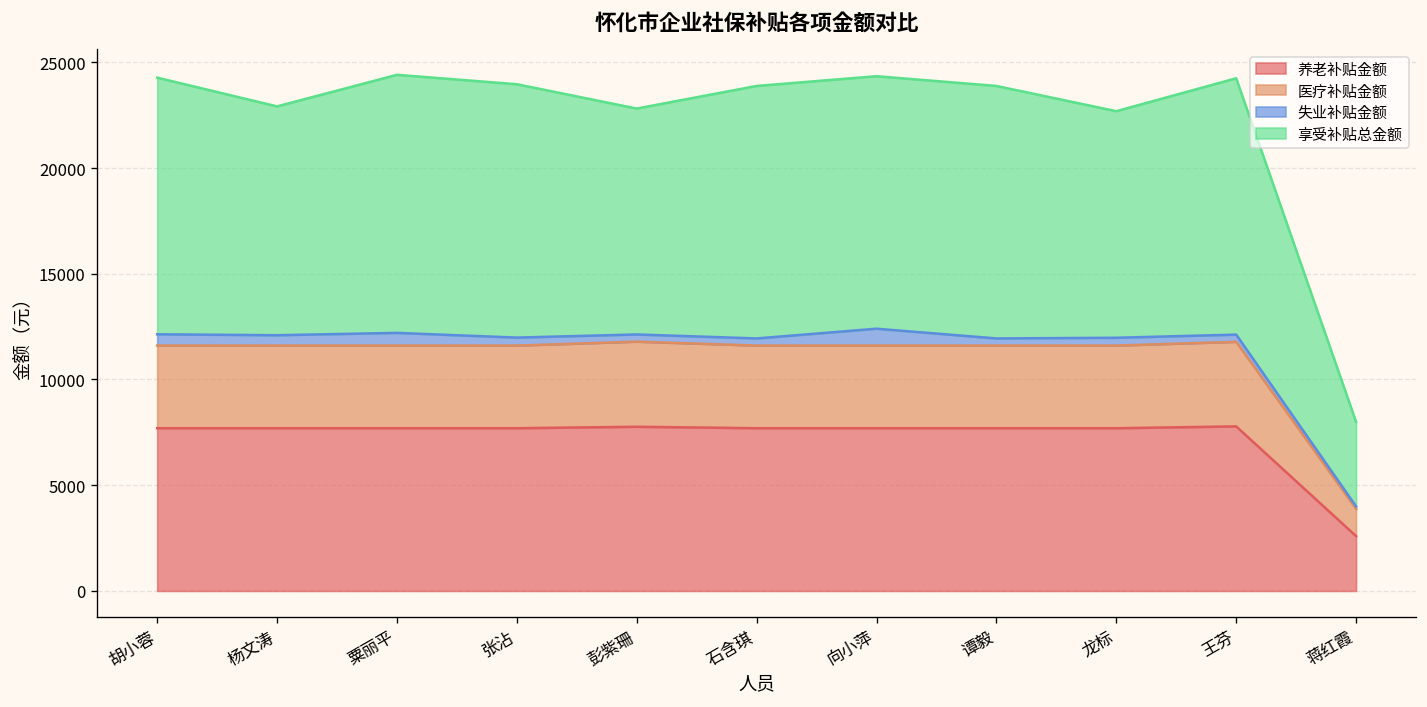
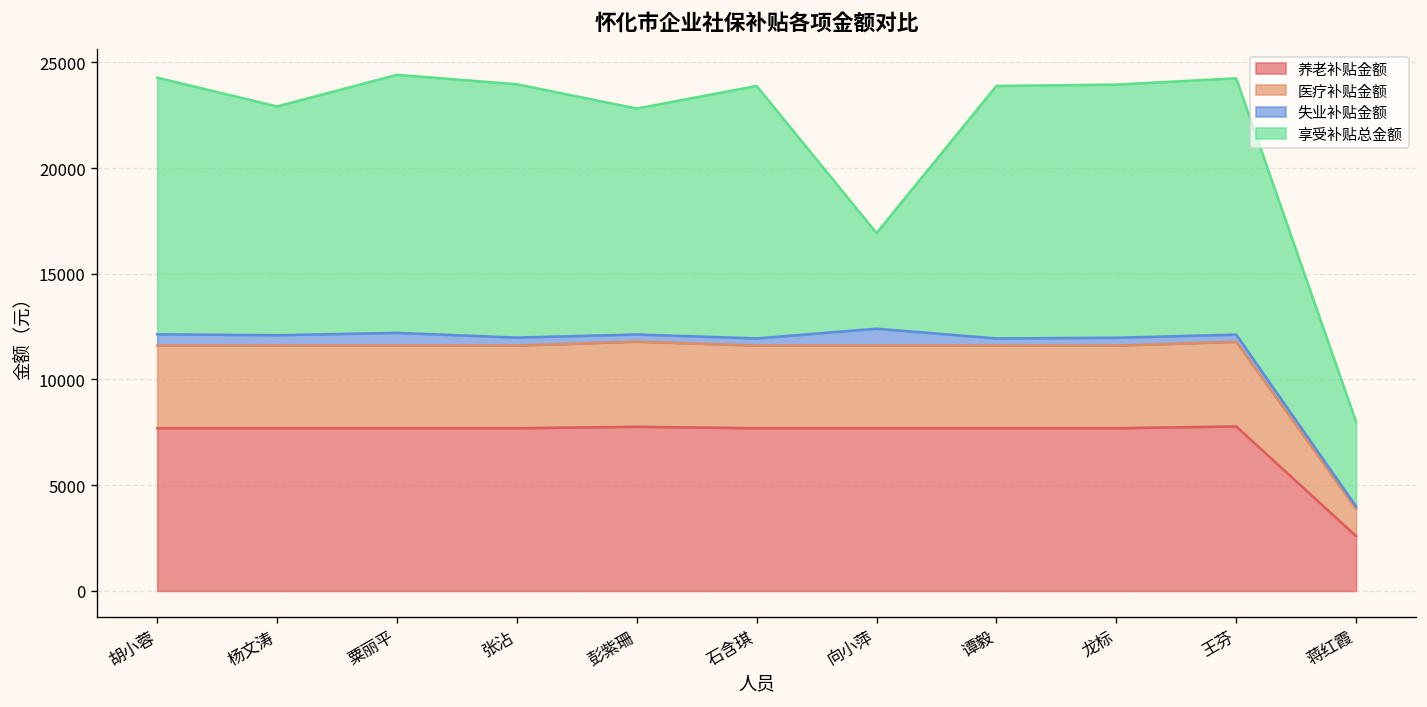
  {
    "失业补贴金额": {
      "胡小蓉": 500,
      "杨文涛": 500,
      "粟丽平": 600,
      "张沾": 400,
      "彭紫珊": 300,
      "石含琪": 300,
      "向小萍": 800,
      "谭毅": 300,
      "龙标": 400,
      "王芬": 300
    },
    "享受补贴总金额": {
      "胡小蓉": 12100,
      "杨文涛": 10800,
      "粟丽平": 12200,
      "张沾": 12000,
      "彭紫珊": 10700,
      "石含琪": 11900,
-     "向小萍": 11900,
+     "向小萍": 4500,
      "谭毅": 11900,
-     "龙标": 10700,
+     "龙标": 12000,
      "王芬": 12100,
      "蒋红霞": 4000
    }
  }
